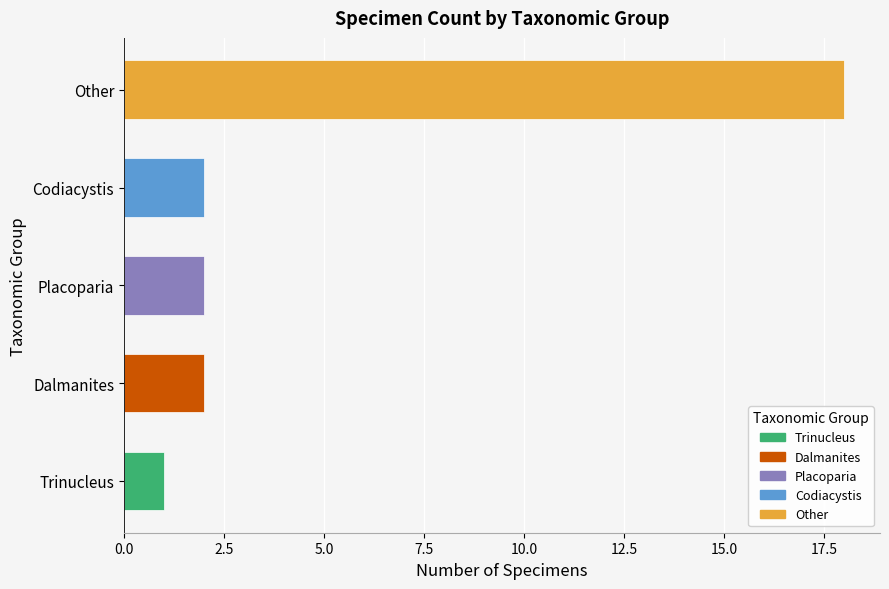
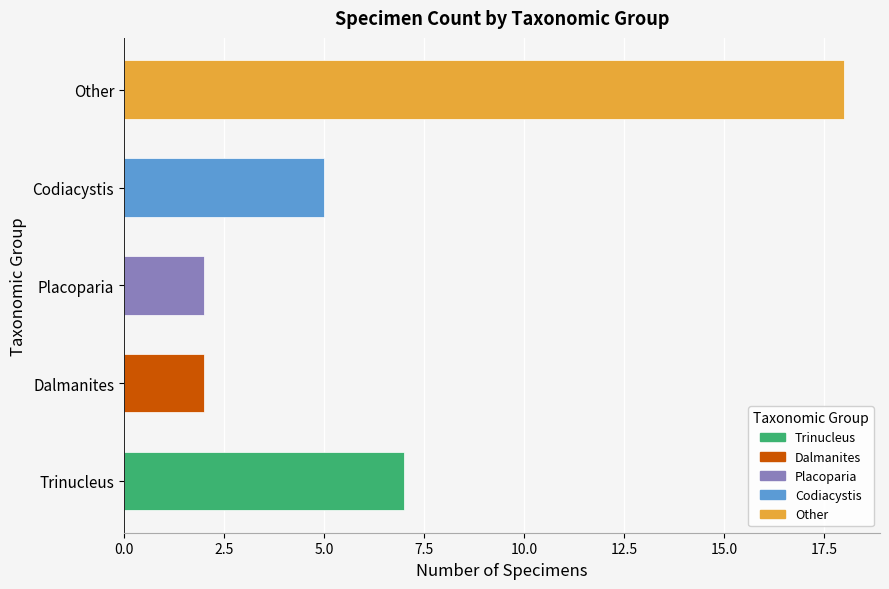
  {
    "Other": 18,
-   "Codiacystis": 2,
+   "Codiacystis": 5,
    "Placoparia": 2,
    "Dalmanites": 2,
-   "Trinucleus": 1
+   "Trinucleus": 7
  }
